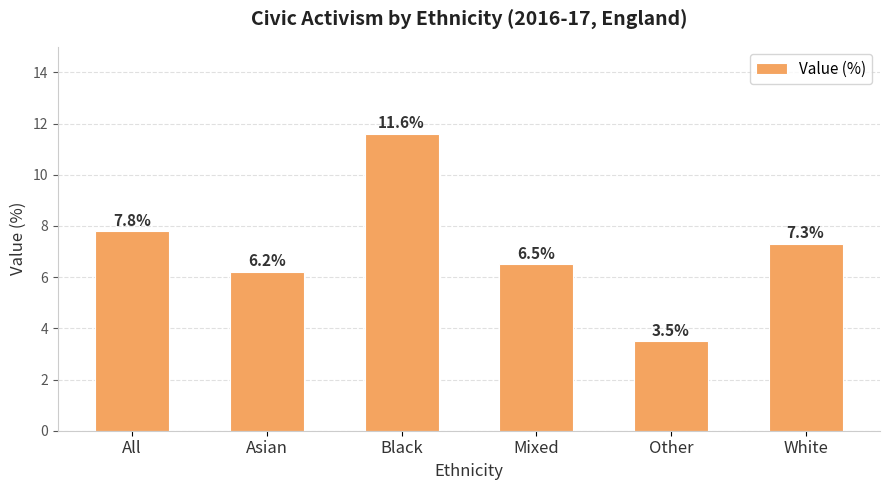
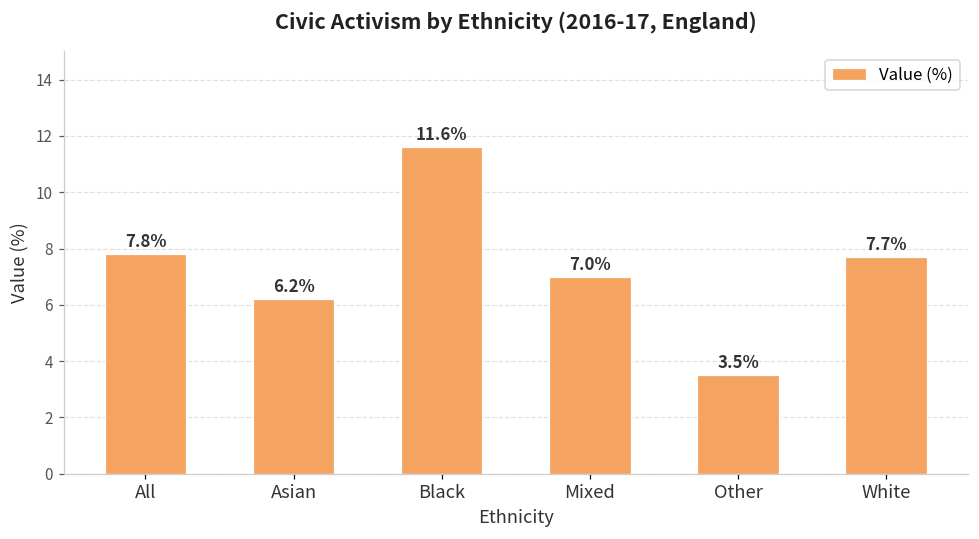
  {
    "All": "7.8%",
    "Asian": "6.2%",
    "Black": "11.6%",
-   "Mixed": "6.5%",
+   "Mixed": "7.0%",
    "Other": "3.5%",
-   "White": "7.3%"
+   "White": "7.7%"
  }
